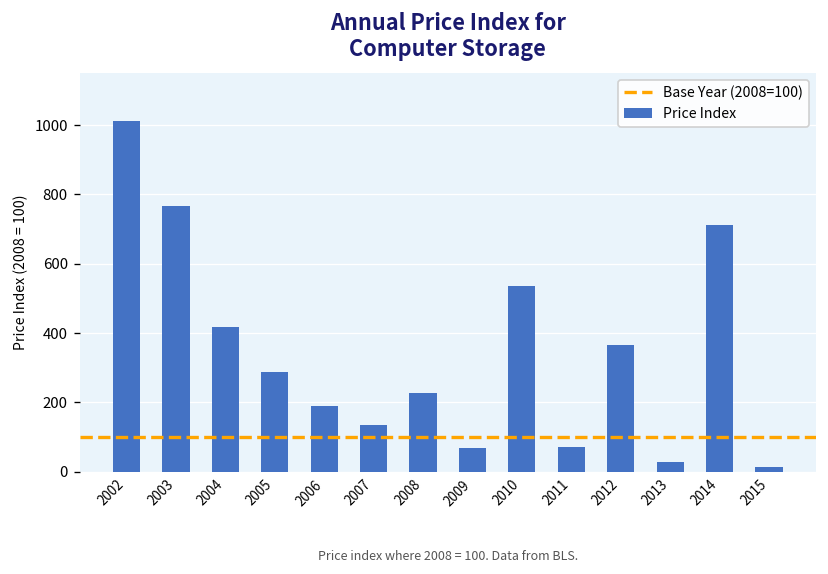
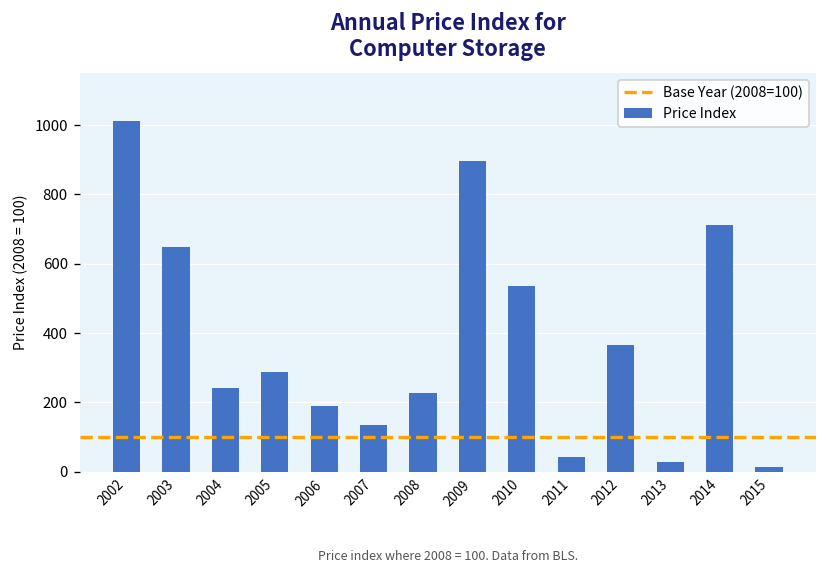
  {
    "2002": 1010,
-   "2003": 770,
-   "2004": 420,
+   "2003": 650,
+   "2004": 240,
    "2005": 290,
    "2006": 190,
    "2007": 130,
    "2008": 230,
-   "2009": 70,
+   "2009": 890,
    "2010": 540,
-   "2011": 70,
+   "2011": 40,
    "2012": 370,
    "2013": 30,
    "2014": 710,
    "2015": 20
  }
